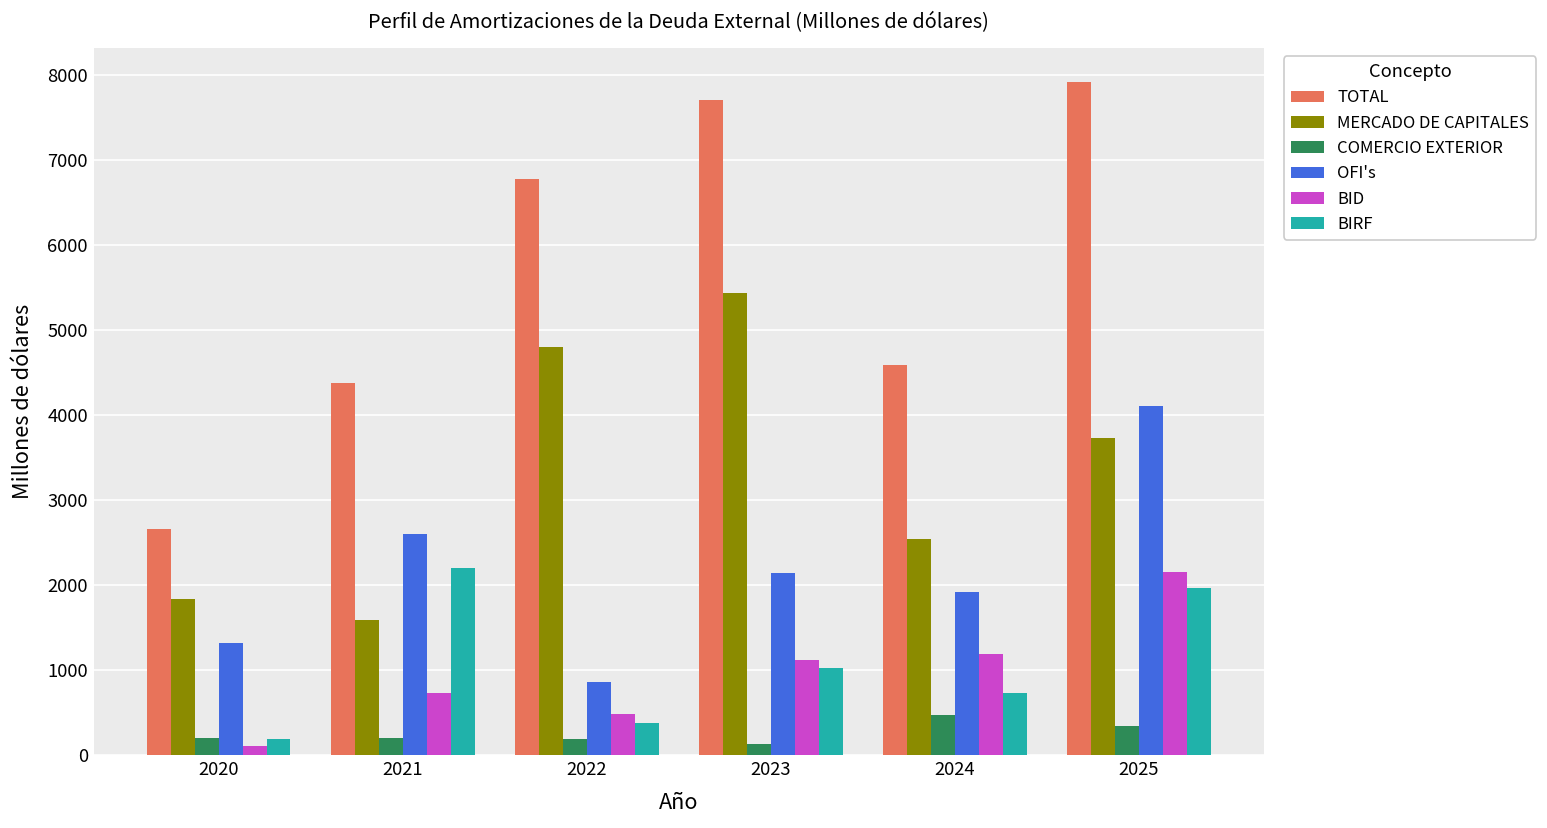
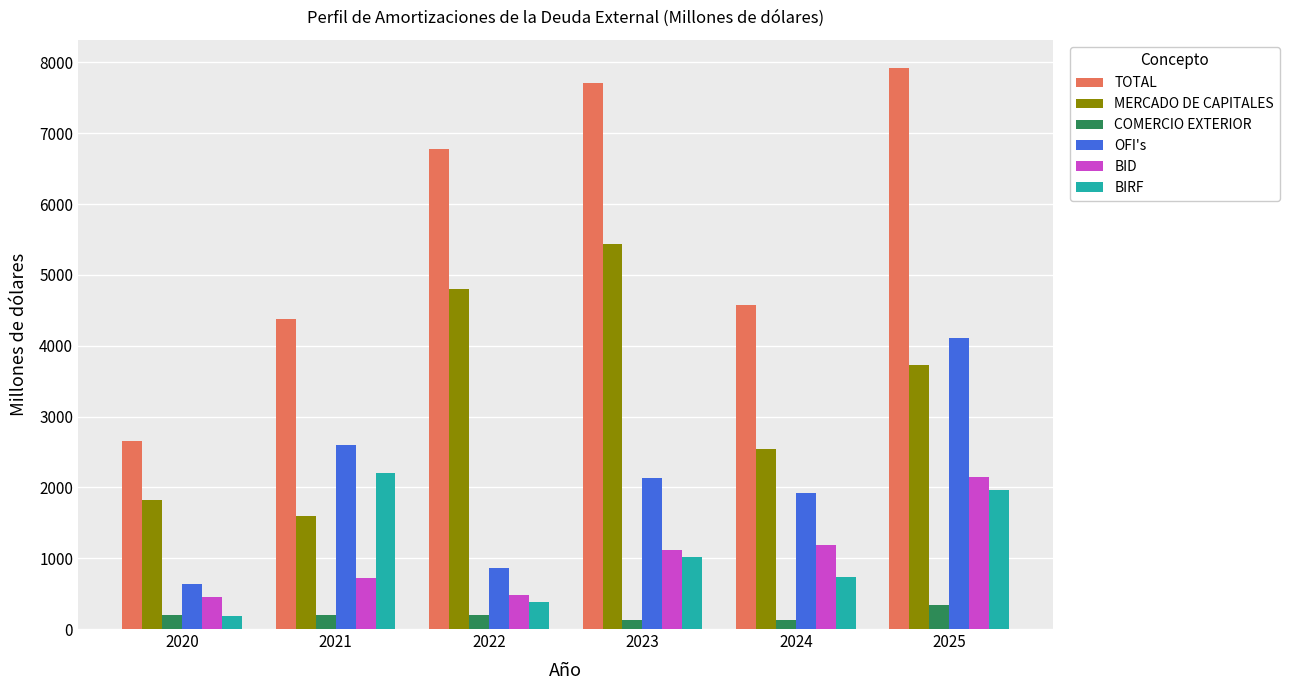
  {
    "TOTAL": {
      "2020": 2700,
      "2021": 4400,
      "2022": 6800,
      "2023": 7700,
      "2024": 4600,
      "2025": 7900
    },
    "MERCADO DE CAPITALES": {
      "2020": 1800,
      "2021": 1600,
      "2022": 4800,
      "2023": 5400,
      "2024": 2500,
      "2025": 3700
    },
    "COMERCIO EXTERIOR": {
      "2020": 200,
      "2021": 200,
      "2022": 200,
      "2023": 100,
-     "2024": 500,
+     "2024": 100,
      "2025": 300
    },
    "OFI's": {
-     "2020": 1300,
+     "2020": 600,
      "2021": 2600,
      "2022": 900,
      "2023": 2100,
      "2024": 1900,
      "2025": 4100
    },
    "BID": {
-     "2020": 100,
+     "2020": 500,
      "2021": 700,
      "2022": 500,
      "2023": 1100,
      "2024": 1200,
      "2025": 2100
    },
    "BIRF": {
      "2020": 200,
      "2021": 2200,
      "2022": 400,
      "2023": 1000,
      "2024": 700,
      "2025": 2000
    }
  }
